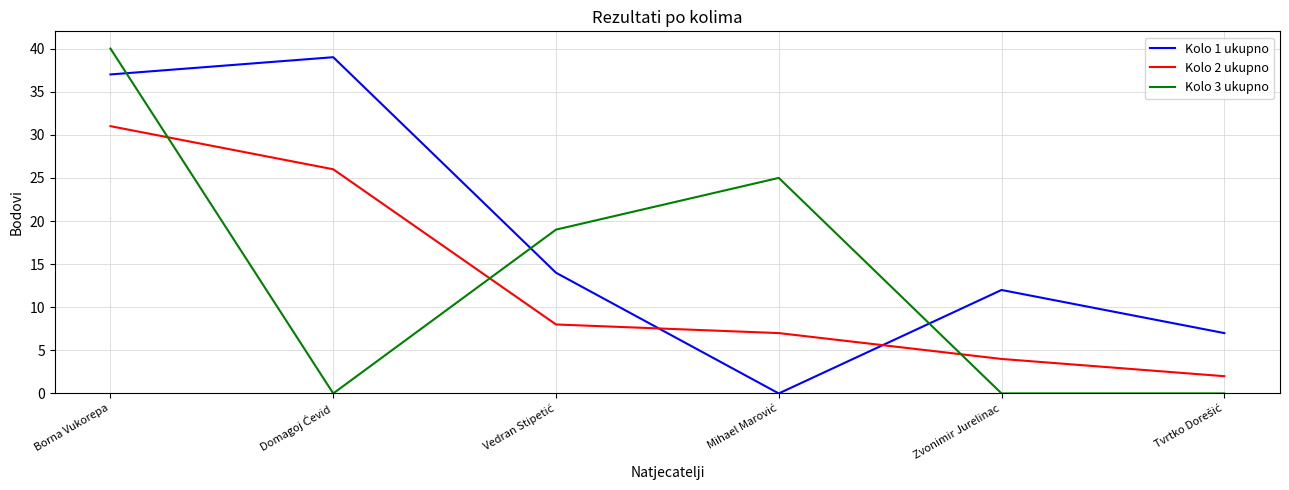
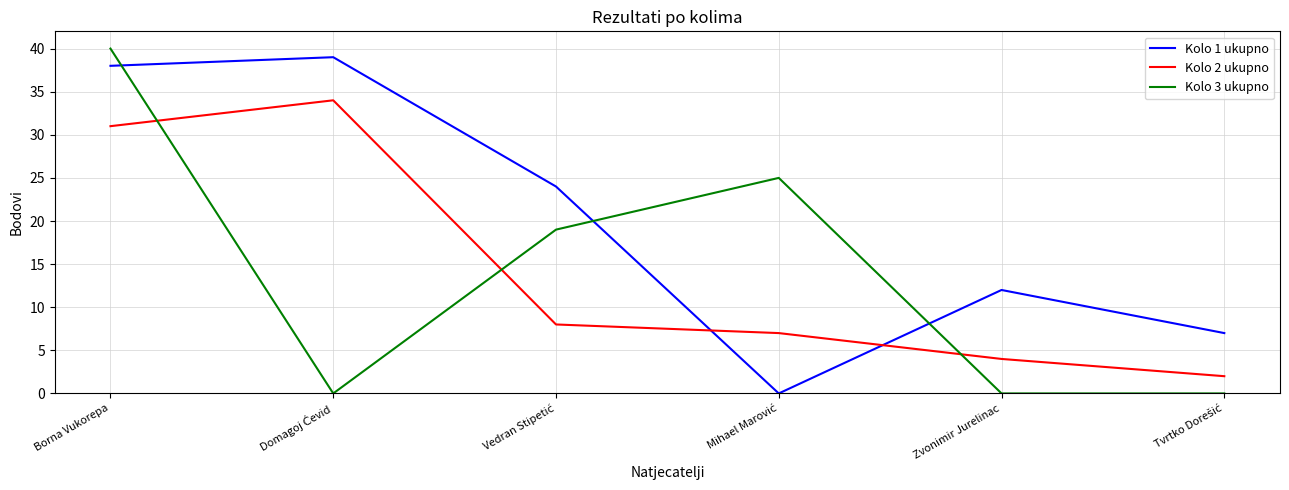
  {
    "Kolo 1 ukupno": {
-     "Borna Vukorepa": 37,
+     "Borna Vukorepa": 38,
      "Domagoj Ćevid": 39,
-     "Vedran Stipetić": 14,
+     "Vedran Stipetić": 24,
      "Mihael Marović": 0,
      "Zvonimir Jurelinac": 12,
      "Tvrtko Dorešić": 7
    },
    "Kolo 2 ukupno": {
      "Borna Vukorepa": 31,
-     "Domagoj Ćevid": 26,
+     "Domagoj Ćevid": 34,
      "Vedran Stipetić": 8,
      "Mihael Marović": 7,
      "Zvonimir Jurelinac": 4,
      "Tvrtko Dorešić": 2
    },
    "Kolo 3 ukupno": {
      "Borna Vukorepa": 40,
      "Domagoj Ćevid": 0,
      "Vedran Stipetić": 19,
      "Mihael Marović": 25,
      "Zvonimir Jurelinac": 0,
      "Tvrtko Dorešić": 0
    }
  }
